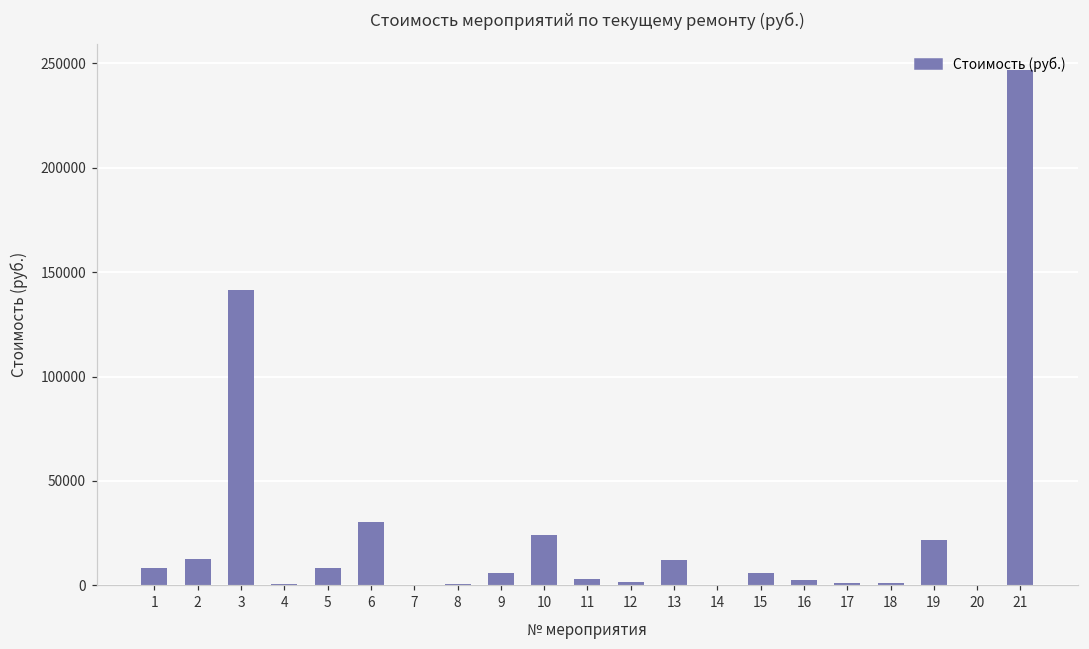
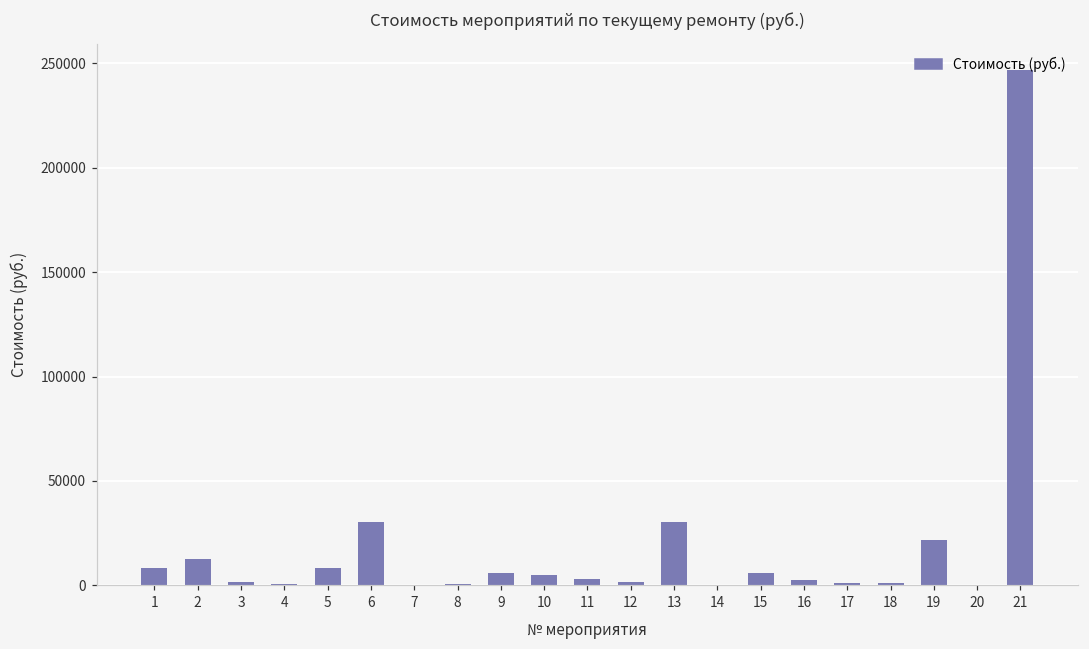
  {
    "1": 8000,
    "2": 13000,
-   "3": 141000,
+   "3": 2000,
    "5": 8000,
    "6": 30000,
    "9": 6000,
-   "10": 24000,
+   "10": 5000,
    "11": 3000,
    "12": 2000,
-   "13": 12000,
+   "13": 30000,
    "15": 6000,
    "16": 3000,
    "17": 1000,
    "19": 22000,
    "21": 247000
  }
